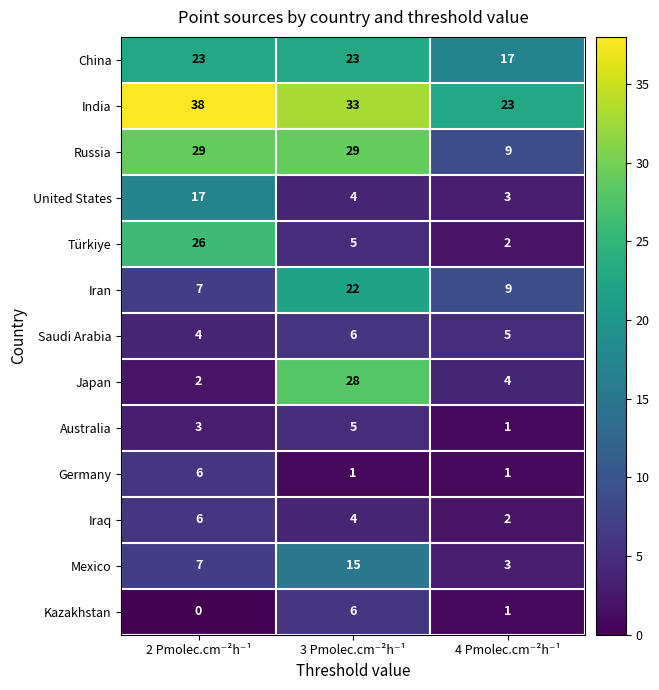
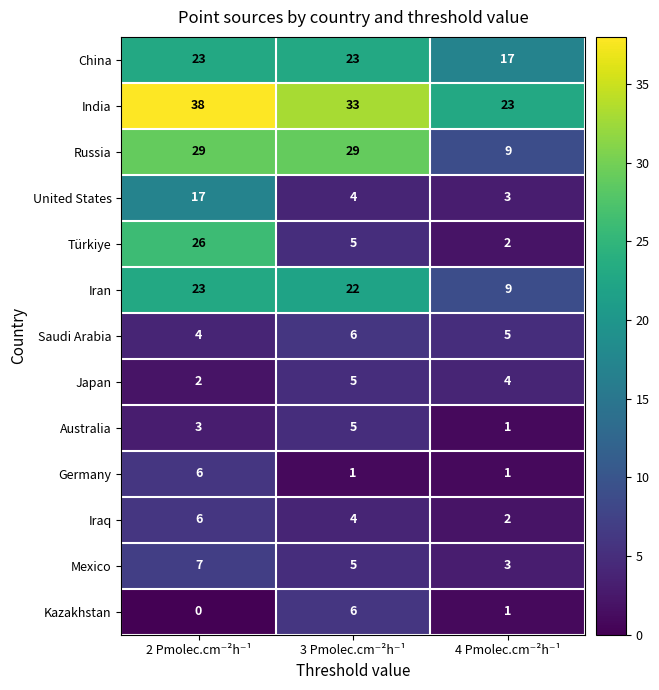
  {
    "China": {
      "2 Pmolec.cm⁻²h⁻¹": 23,
      "3 Pmolec.cm⁻²h⁻¹": 23,
      "4 Pmolec.cm⁻²h⁻¹": 17
    },
    "India": {
      "2 Pmolec.cm⁻²h⁻¹": 38,
      "3 Pmolec.cm⁻²h⁻¹": 33,
      "4 Pmolec.cm⁻²h⁻¹": 23
    },
    "Russia": {
      "2 Pmolec.cm⁻²h⁻¹": 29,
      "3 Pmolec.cm⁻²h⁻¹": 29,
      "4 Pmolec.cm⁻²h⁻¹": 9
    },
    "United States": {
      "2 Pmolec.cm⁻²h⁻¹": 17,
      "3 Pmolec.cm⁻²h⁻¹": 4,
      "4 Pmolec.cm⁻²h⁻¹": 3
    },
    "Türkiye": {
      "2 Pmolec.cm⁻²h⁻¹": 26,
      "3 Pmolec.cm⁻²h⁻¹": 5,
      "4 Pmolec.cm⁻²h⁻¹": 2
    },
    "Iran": {
-     "2 Pmolec.cm⁻²h⁻¹": 7,
+     "2 Pmolec.cm⁻²h⁻¹": 23,
      "3 Pmolec.cm⁻²h⁻¹": 22,
      "4 Pmolec.cm⁻²h⁻¹": 9
    },
    "Saudi Arabia": {
      "2 Pmolec.cm⁻²h⁻¹": 4,
      "3 Pmolec.cm⁻²h⁻¹": 6,
      "4 Pmolec.cm⁻²h⁻¹": 5
    },
    "Japan": {
      "2 Pmolec.cm⁻²h⁻¹": 2,
-     "3 Pmolec.cm⁻²h⁻¹": 28,
+     "3 Pmolec.cm⁻²h⁻¹": 5,
      "4 Pmolec.cm⁻²h⁻¹": 4
    },
    "Australia": {
      "2 Pmolec.cm⁻²h⁻¹": 3,
      "3 Pmolec.cm⁻²h⁻¹": 5,
      "4 Pmolec.cm⁻²h⁻¹": 1
    },
    "Germany": {
      "2 Pmolec.cm⁻²h⁻¹": 6,
      "3 Pmolec.cm⁻²h⁻¹": 1,
      "4 Pmolec.cm⁻²h⁻¹": 1
    },
    "Iraq": {
      "2 Pmolec.cm⁻²h⁻¹": 6,
      "3 Pmolec.cm⁻²h⁻¹": 4,
      "4 Pmolec.cm⁻²h⁻¹": 2
    },
    "Mexico": {
      "2 Pmolec.cm⁻²h⁻¹": 7,
-     "3 Pmolec.cm⁻²h⁻¹": 15,
+     "3 Pmolec.cm⁻²h⁻¹": 5,
      "4 Pmolec.cm⁻²h⁻¹": 3
    },
    "Kazakhstan": {
      "2 Pmolec.cm⁻²h⁻¹": 0,
      "3 Pmolec.cm⁻²h⁻¹": 6,
      "4 Pmolec.cm⁻²h⁻¹": 1
    }
  }
